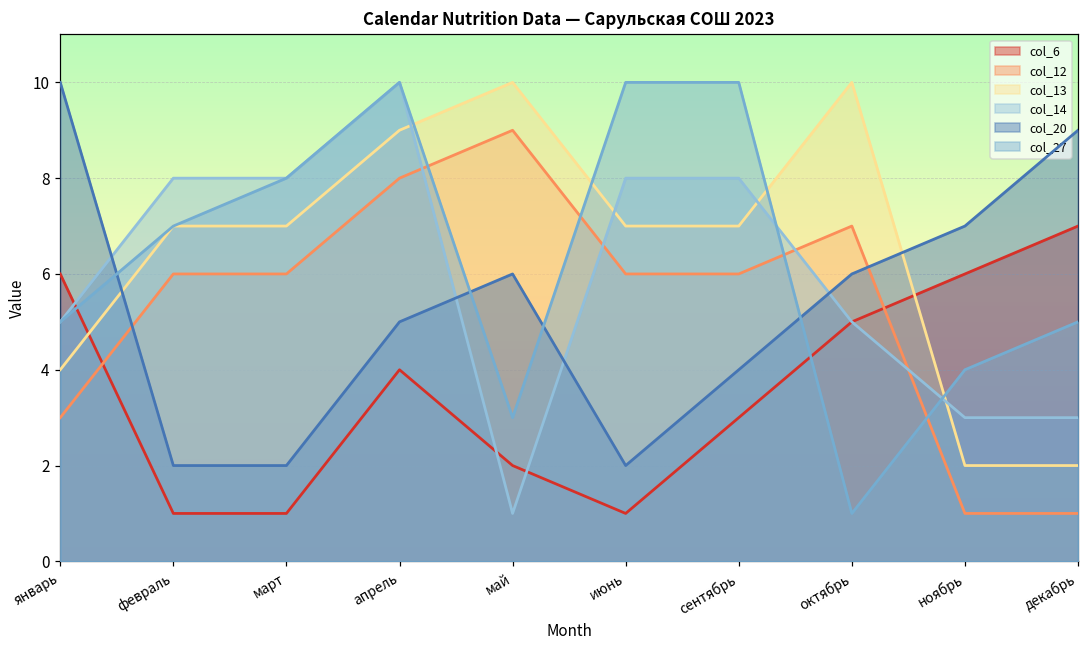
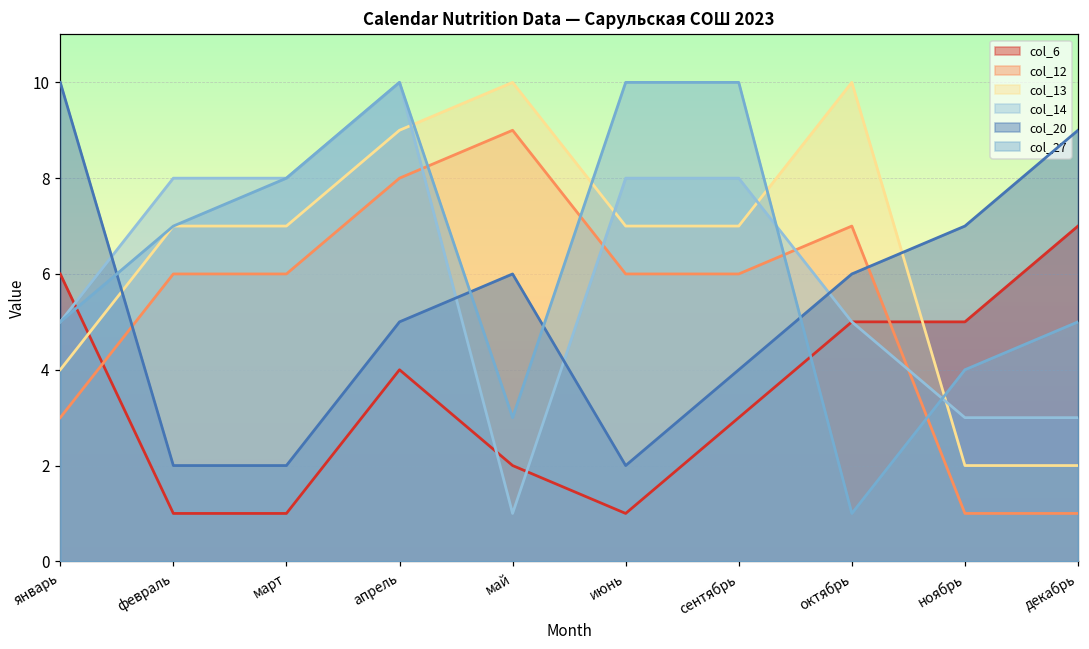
  {
    "col_6": {
      "январь": 6,
      "февраль": 1,
      "март": 1,
      "апрель": 4,
      "май": 2,
      "июнь": 1,
      "сентябрь": 3,
-     "ноябрь": 6,
+     "ноябрь": 5,
      "декабрь": 7
    },
    "col_12": {
      "январь": 3,
      "февраль": 6,
      "март": 6,
      "апрель": 8,
      "май": 9,
      "июнь": 6,
      "сентябрь": 6,
      "октябрь": 7,
      "ноябрь": 1,
      "декабрь": 1
    },
    "col_13": {
      "январь": 4,
      "март": 7,
      "апрель": 9,
      "май": 10,
      "июнь": 7,
      "сентябрь": 7,
      "октябрь": 10,
      "ноябрь": 2,
      "декабрь": 2
    }
  }
